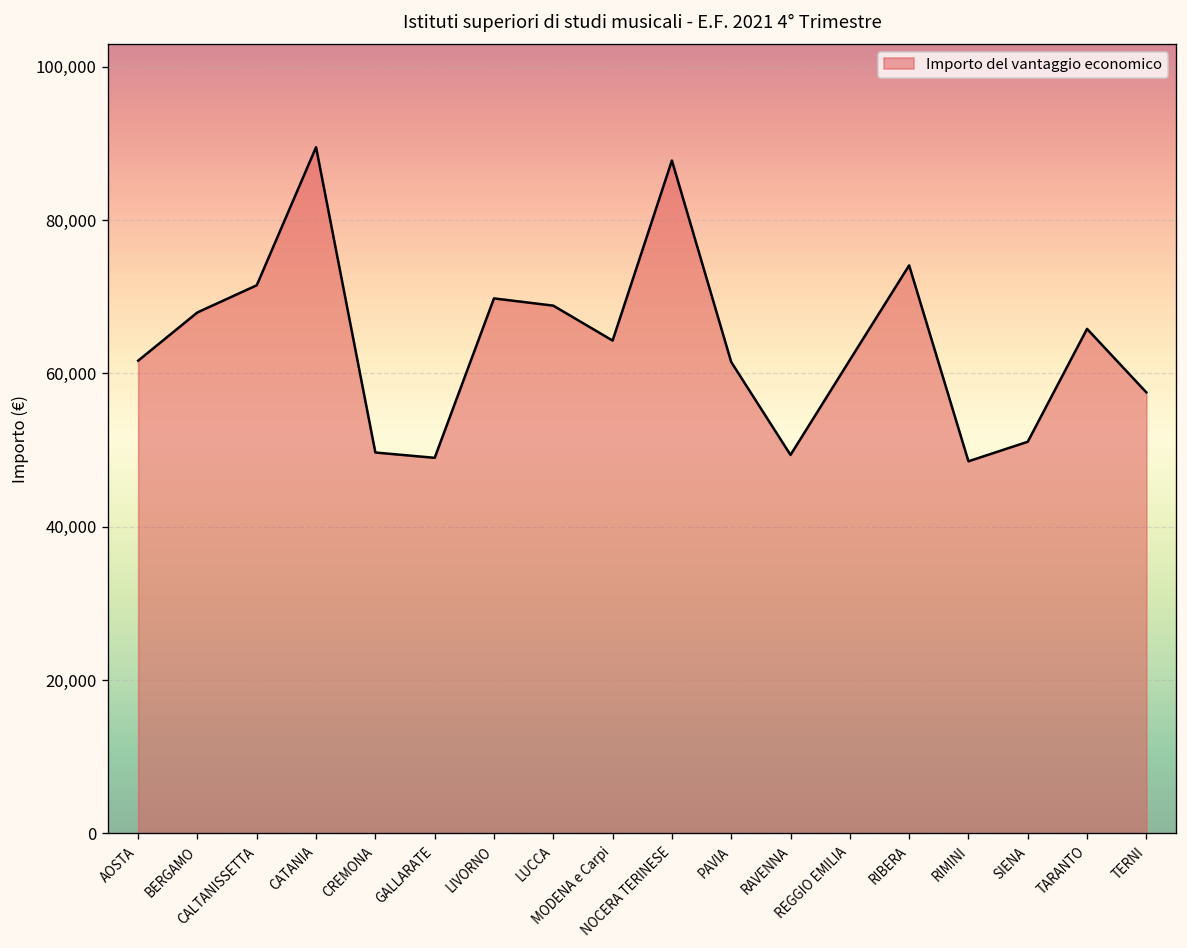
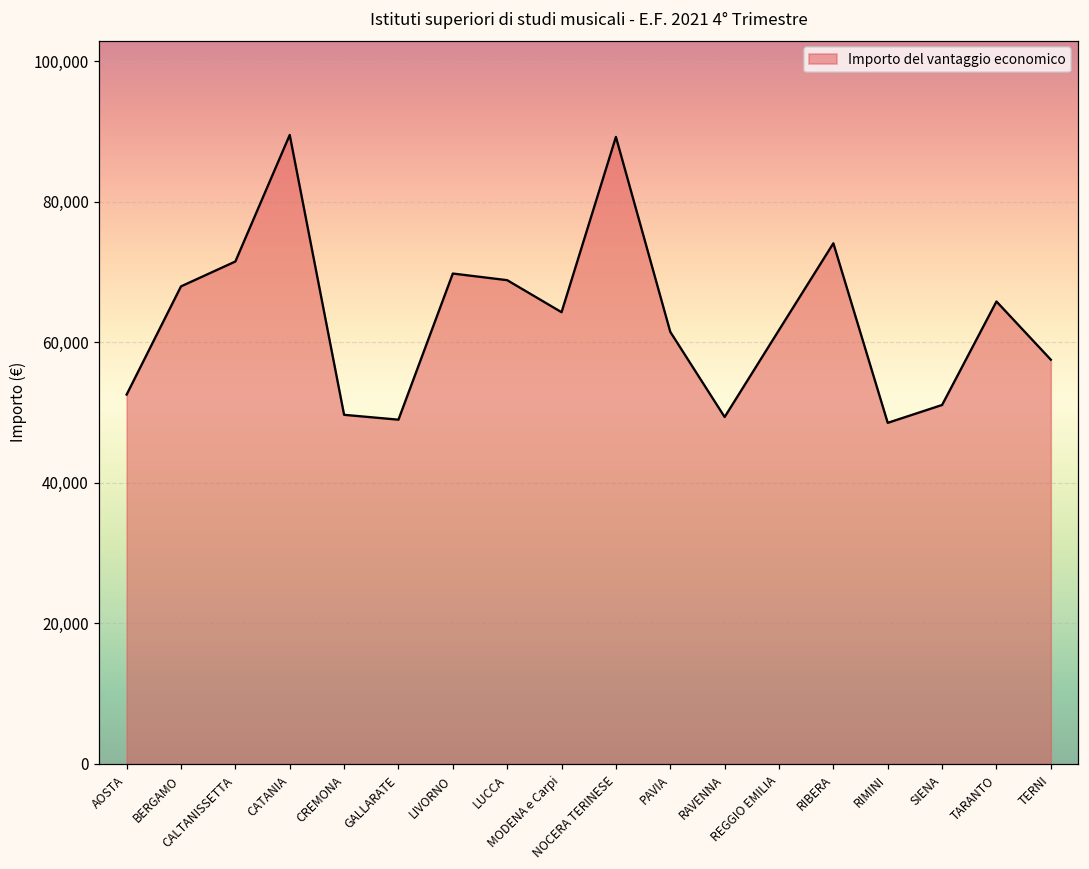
  {
-   "AOSTA": "62,000",
+   "AOSTA": "53,000",
    "BERGAMO": "68,000",
    "CALTANISSETTA": "72,000",
    "CATANIA": "90,000",
    "CREMONA": "50,000",
    "GALLARATE": "49,000",
    "LIVORNO": "70,000",
    "LUCCA": "69,000",
    "MODENA e Carpi": "64,000",
-   "NOCERA TERINESE": "88,000",
+   "NOCERA TERINESE": "89,000",
    "PAVIA": "61,000",
    "RAVENNA": "49,000",
    "REGGIO EMILIA": "62,000",
    "RIBERA": "74,000",
    "RIMINI": "49,000",
    "SIENA": "51,000",
    "TARANTO": "66,000",
    "TERNI": "58,000"
  }
